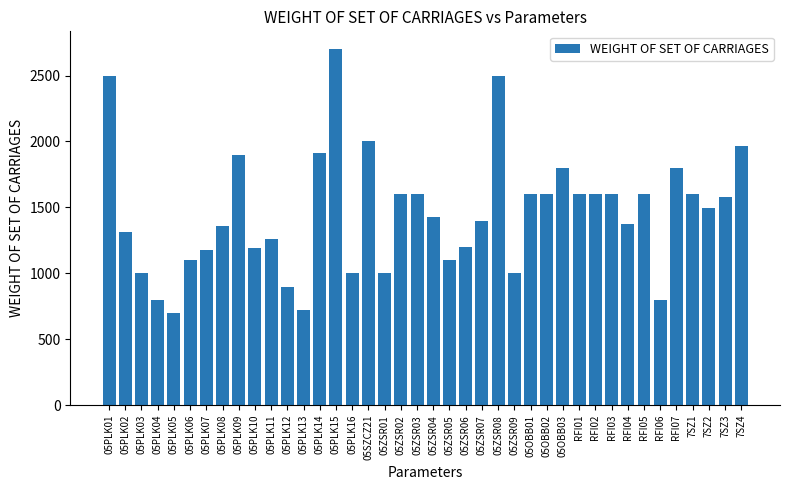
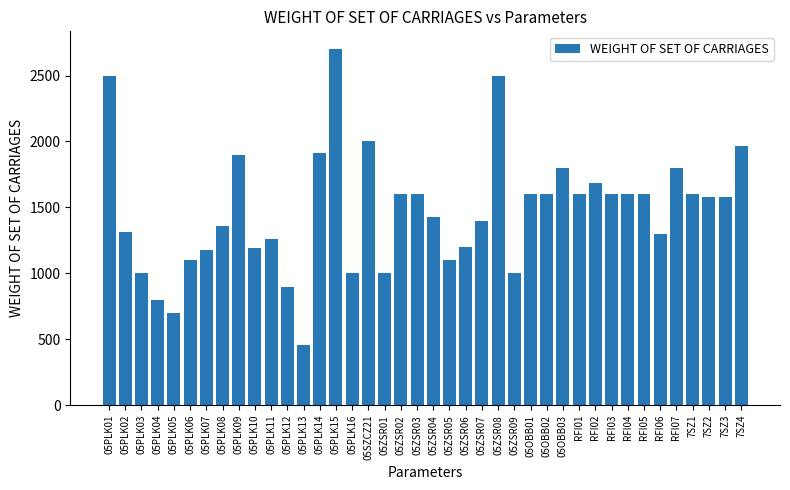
  {
    "05PLK01": 2500,
    "05PLK02": 1310,
    "05PLK03": 1000,
    "05PLK04": 800,
    "05PLK05": 700,
    "05PLK06": 1100,
    "05PLK07": 1180,
    "05PLK08": 1360,
    "05PLK09": 1900,
    "05PLK10": 1190,
    "05PLK11": 1260,
    "05PLK12": 900,
-   "05PLK13": 720,
+   "05PLK13": 460,
    "05PLK14": 1910,
    "05PLK15": 2700,
    "05PLK16": 1000,
    "05SZCZ21": 2000,
    "05ZSR01": 1000,
    "05ZSR02": 1600,
    "05ZSR03": 1600,
    "05ZSR04": 1430,
    "05ZSR05": 1100,
    "05ZSR06": 1200,
    "05ZSR07": 1400,
    "05ZSR08": 2500,
    "05ZSR09": 1000,
    "05OBB01": 1600,
    "05OBB02": 1600,
    "05OBB03": 1800,
    "RFI01": 1600,
-   "RFI02": 1600,
+   "RFI02": 1690,
    "RFI03": 1600,
-   "RFI04": 1370,
+   "RFI04": 1600,
    "RFI05": 1600,
-   "RFI06": 800,
+   "RFI06": 1300,
    "RFI07": 1800,
    "7SZ1": 1600,
-   "7SZ2": 1500,
+   "7SZ2": 1580,
    "7SZ3": 1580,
    "7SZ4": 1970
  }
